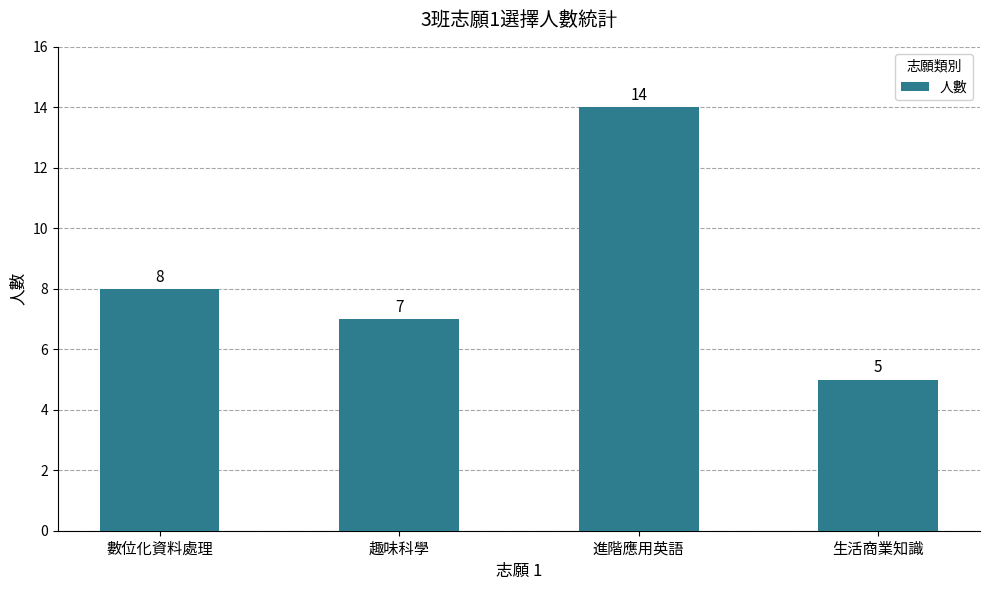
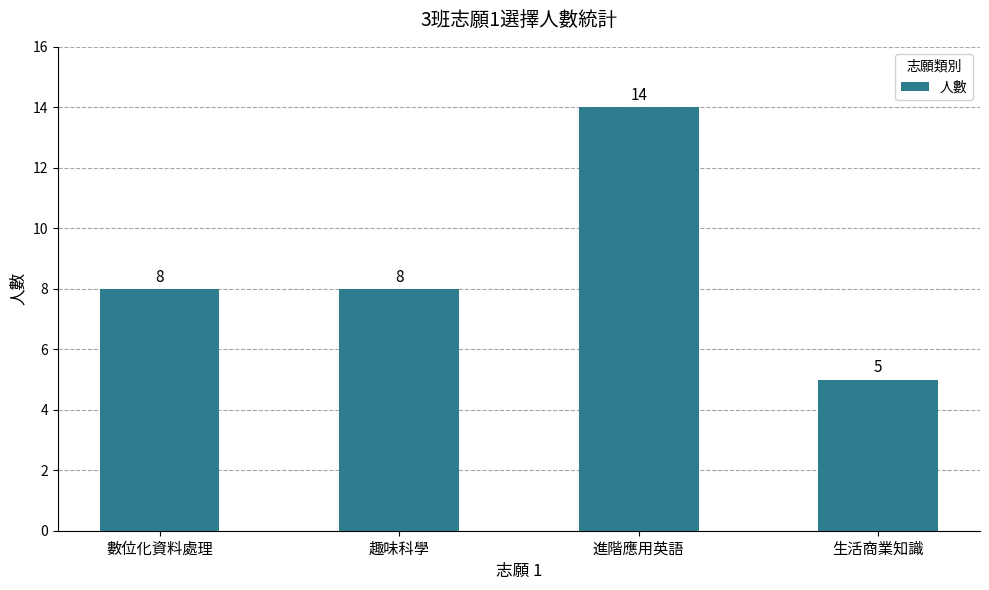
  {
    "數位化資料處理": 8,
-   "趣味科學": 7,
+   "趣味科學": 8,
    "進階應用英語": 14,
    "生活商業知識": 5
  }
